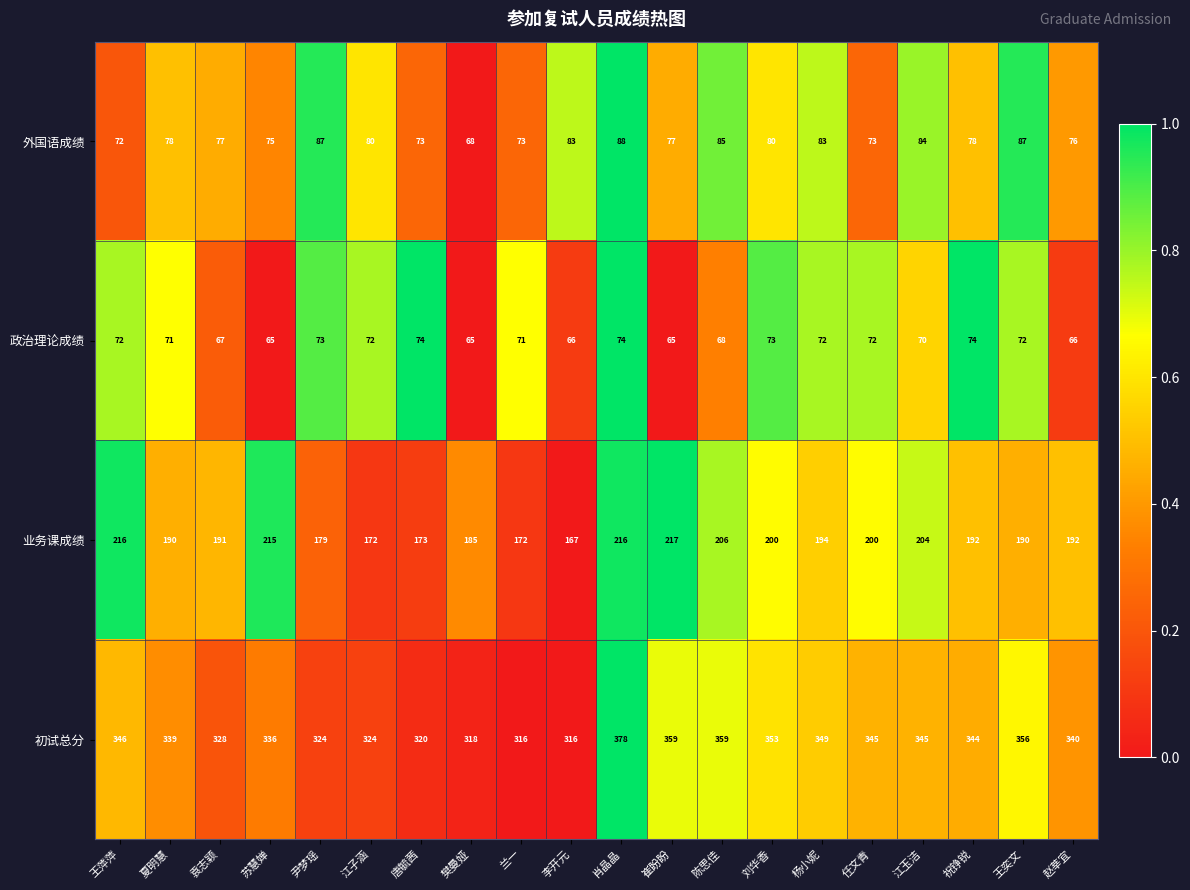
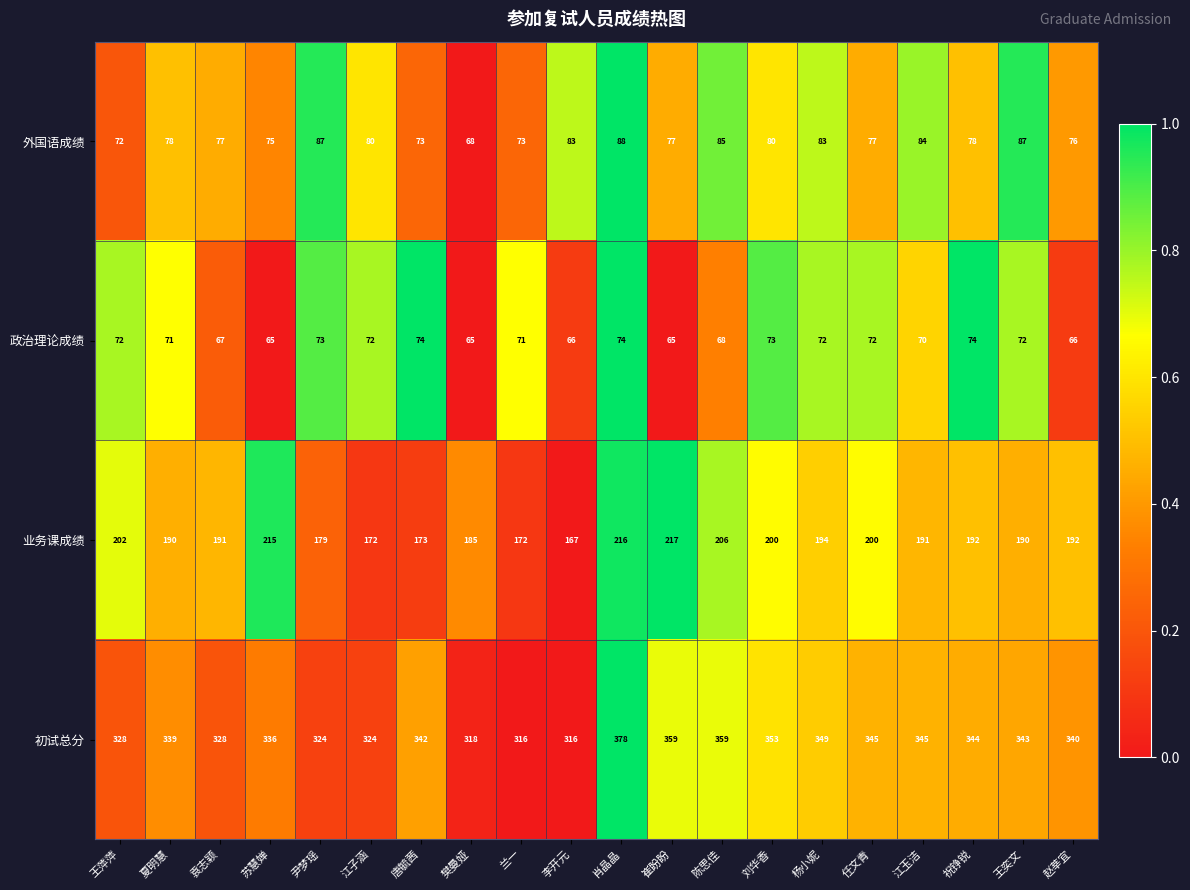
  {
    "外国语成绩": {
      "王萍萍": 72,
      "夏明慧": 78,
      "袁志颖": 77,
      "苏慧婵": 75,
      "尹梦瑶": 87,
      "江子涵": 80,
      "唐毓茜": 73,
      "樊曼娅": 68,
      "兰一": 73,
      "李开元": 83,
      "肖晶晶": 88,
      "崔盼盼": 77,
      "陈思佳": 85,
      "刘华香": 80,
      "杨小妮": 83,
-     "任文青": 73,
+     "任文青": 77,
      "江玉洁": 84,
      "祝铮锐": 78,
      "王奕文": 87,
      "赵莘宜": 76
    },
    "政治理论成绩": {
      "王萍萍": 72,
      "夏明慧": 71,
      "袁志颖": 67,
      "苏慧婵": 65,
      "尹梦瑶": 73,
      "江子涵": 72,
      "唐毓茜": 74,
      "樊曼娅": 65,
      "兰一": 71,
      "李开元": 66,
      "肖晶晶": 74,
      "崔盼盼": 65,
      "陈思佳": 68,
      "刘华香": 73,
      "杨小妮": 72,
      "任文青": 72,
      "江玉洁": 70,
      "祝铮锐": 74,
      "王奕文": 72,
      "赵莘宜": 66
    },
    "业务课成绩": {
-     "王萍萍": 216,
+     "王萍萍": 202,
      "夏明慧": 190,
      "袁志颖": 191,
      "苏慧婵": 215,
      "尹梦瑶": 179,
      "江子涵": 172,
      "唐毓茜": 173,
      "樊曼娅": 185,
      "兰一": 172,
      "李开元": 167,
      "肖晶晶": 216,
      "崔盼盼": 217,
      "陈思佳": 206,
      "刘华香": 200,
      "杨小妮": 194,
      "任文青": 200,
-     "江玉洁": 204,
+     "江玉洁": 191,
      "祝铮锐": 192,
      "王奕文": 190,
      "赵莘宜": 192
    },
    "初试总分": {
-     "王萍萍": 346,
+     "王萍萍": 328,
      "夏明慧": 339,
      "袁志颖": 328,
      "苏慧婵": 336,
      "尹梦瑶": 324,
      "江子涵": 324,
-     "唐毓茜": 320,
+     "唐毓茜": 342,
      "樊曼娅": 318,
      "兰一": 316,
      "李开元": 316,
      "肖晶晶": 378,
      "崔盼盼": 359,
      "陈思佳": 359,
      "刘华香": 353,
      "杨小妮": 349,
      "任文青": 345,
      "江玉洁": 345,
      "祝铮锐": 344,
-     "王奕文": 356,
+     "王奕文": 343,
      "赵莘宜": 340
    }
  }
